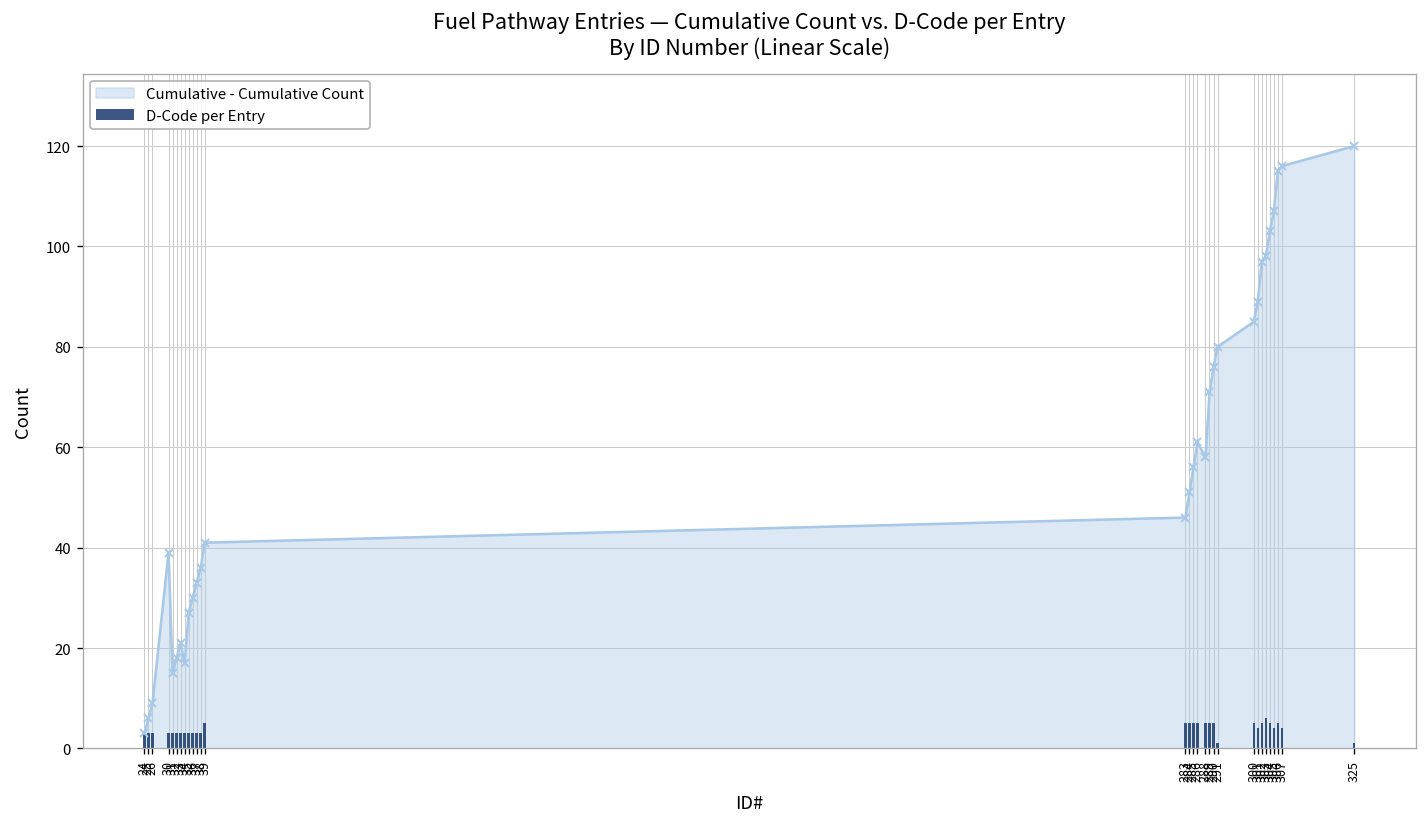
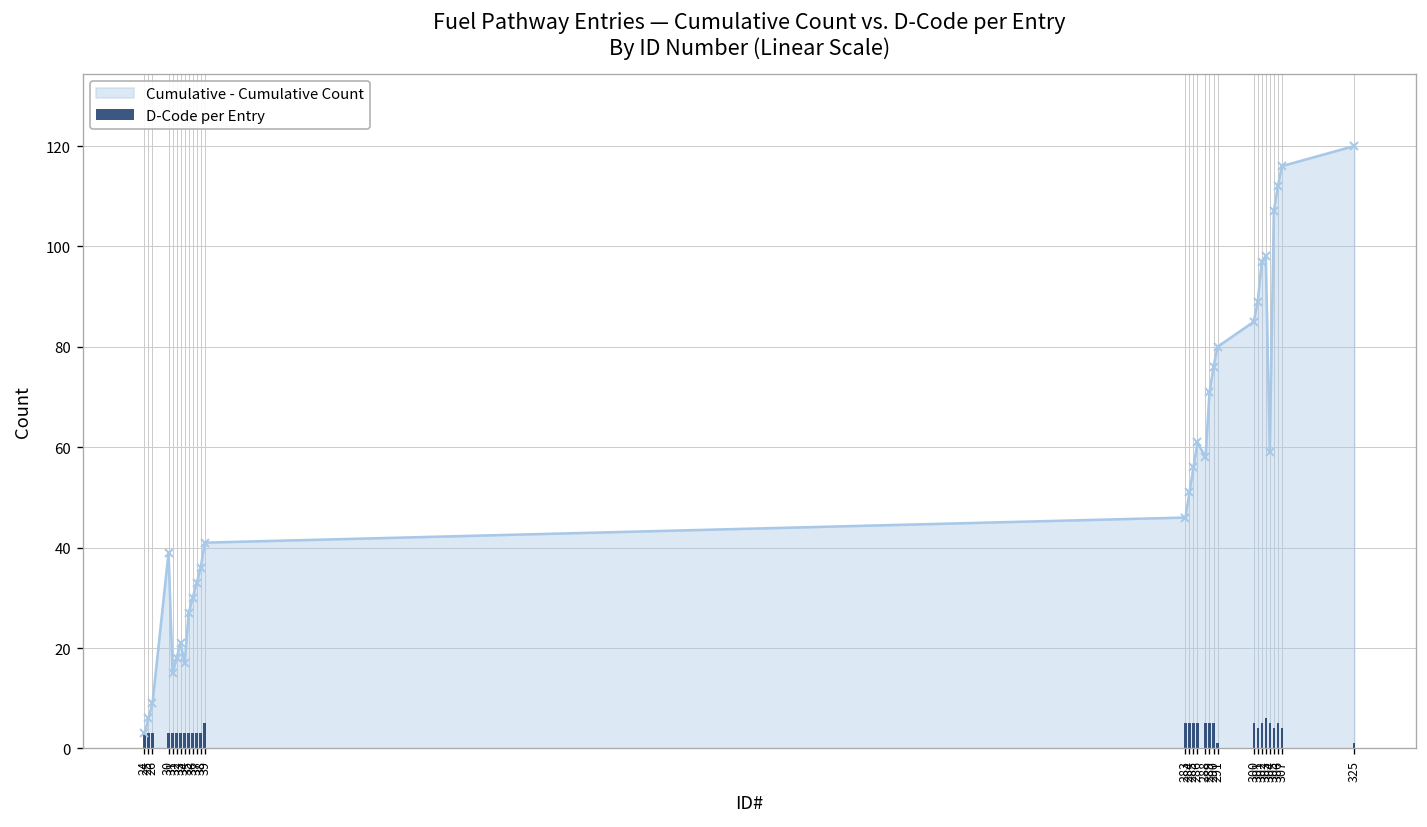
  {
    "Cumulative - Cumulative Count": {
      "24": 3,
      "25": 6,
      "26": 9,
      "30": 39,
      "31": 15,
      "32": 18,
      "33": 21,
      "34": 17,
      "35": 27,
      "36": 30,
      "37": 33,
      "38": 36,
      "39": 41,
      "283": 46,
      "284": 51,
      "285": 56,
      "286": 61,
      "288": 58,
      "289": 71,
      "290": 76,
      "291": 80,
      "300": 85,
      "301": 89,
      "302": 97,
      "303": 98,
-     "304": 103,
+     "304": 59,
      "305": 107,
-     "306": 115,
+     "306": 112,
      "307": 116,
      "325": 120
    },
    "D-Code per Entry": {
      "24": 3,
      "25": 3,
      "26": 3,
      "30": 3,
      "31": 3,
      "32": 3,
      "33": 3,
      "34": 3,
      "35": 3,
      "36": 3,
      "37": 3,
      "38": 3,
      "39": 5,
      "283": 5,
      "284": 5,
      "285": 5,
      "286": 5,
      "288": 5,
      "289": 5,
      "290": 5,
      "291": 1,
      "300": 5,
      "301": 4,
      "302": 5,
      "303": 6,
      "304": 5,
      "305": 4,
      "306": 5,
      "307": 4,
      "325": 1
    }
  }
